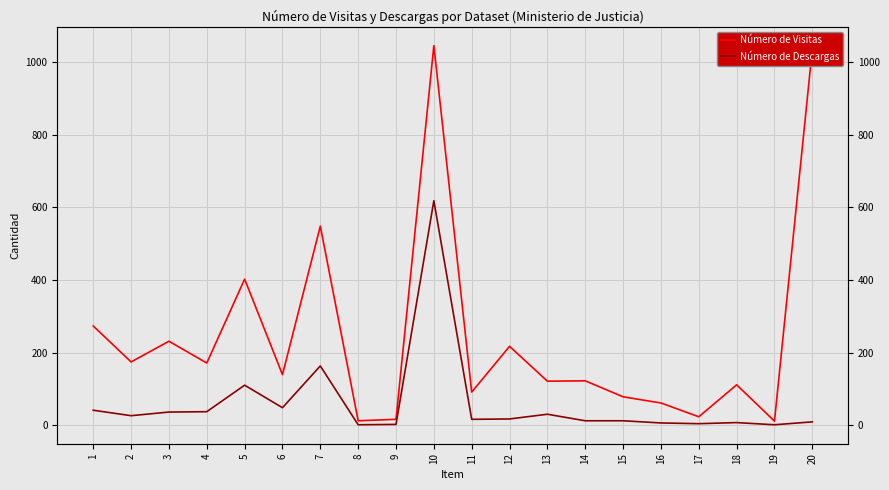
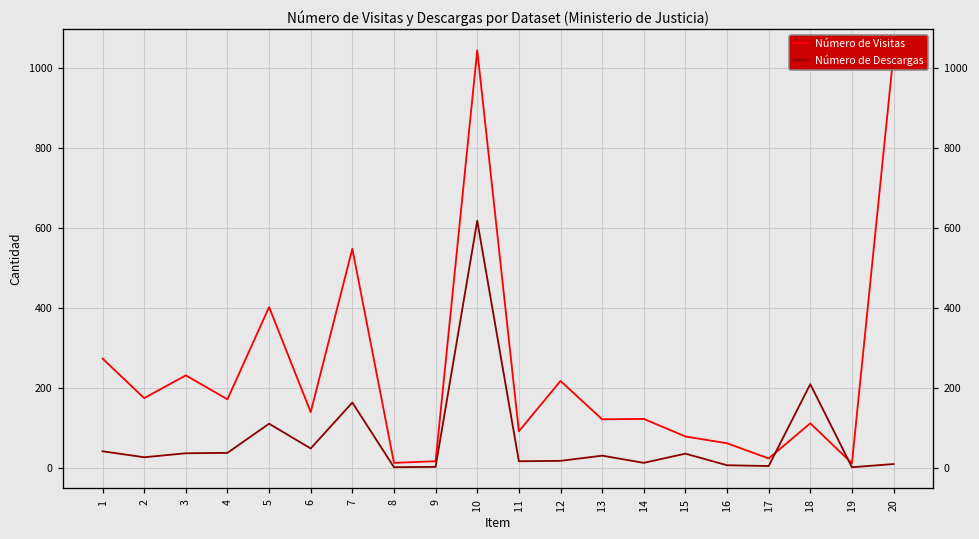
  {
    "Número de Visitas": {
      "1": 270,
      "2": 170,
      "3": 230,
      "4": 170,
      "5": 400,
      "6": 140,
      "7": 550,
      "8": 10,
      "9": 20,
      "10": 1050,
      "11": 90,
      "12": 220,
      "13": 120,
      "14": 120,
      "15": 80,
      "16": 60,
      "17": 20,
      "18": 110,
      "19": 10
    },
    "Número de Descargas": {
      "1": 40,
      "2": 30,
      "3": 40,
      "4": 40,
      "5": 110,
      "6": 50,
      "7": 160,
      "8": 0,
      "9": 0,
      "10": 620,
      "11": 20,
      "12": 20,
      "13": 30,
      "14": 10,
-     "15": 10,
+     "15": 40,
      "16": 10,
      "17": 0,
-     "18": 10,
+     "18": 210,
      "19": 0,
      "20": 10
    }
  }
